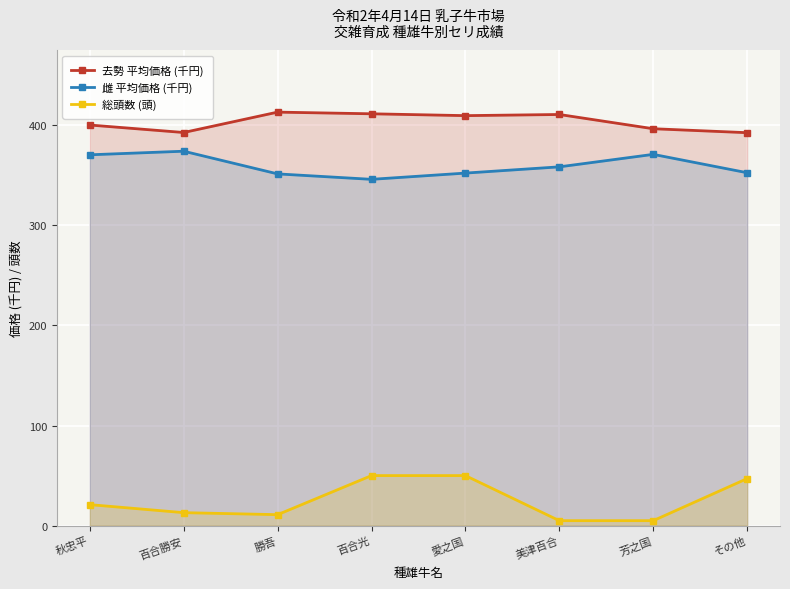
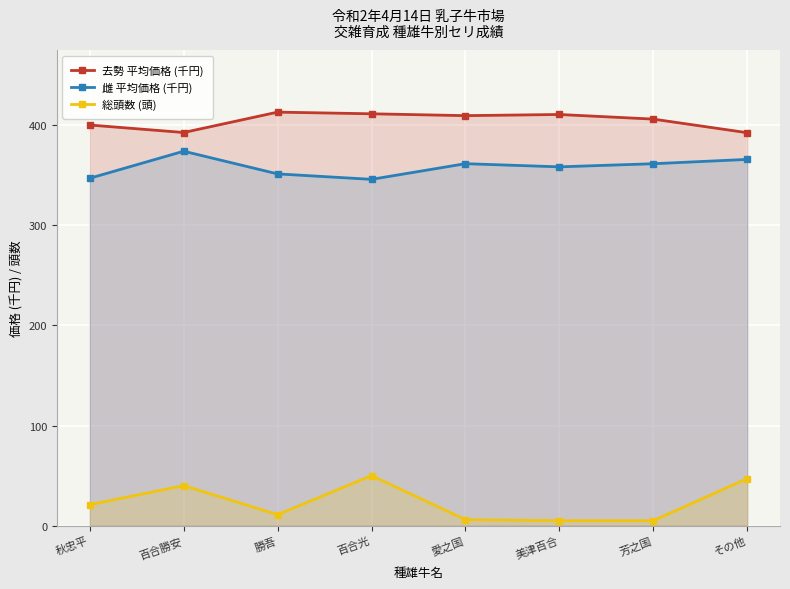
  {
    "去勢 平均価格 (千円)": {
      "秋忠平": 400,
      "百合勝安": 393,
      "勝吾": 413,
      "百合光": 411,
      "愛之国": 409,
      "美津百合": 411,
-     "芳之国": 396,
+     "芳之国": 406,
      "その他": 392
    },
    "雌 平均価格 (千円)": {
-     "秋忠平": 370,
+     "秋忠平": 347,
      "百合勝安": 374,
      "勝吾": 351,
      "百合光": 346,
-     "愛之国": 352,
+     "愛之国": 361,
      "美津百合": 358,
-     "芳之国": 371,
-     "その他": 352
+     "芳之国": 361,
+     "その他": 366
    },
    "総頭数 (頭)": {
      "秋忠平": 21,
-     "百合勝安": 13,
+     "百合勝安": 40,
      "勝吾": 11,
      "百合光": 50,
-     "愛之国": 50,
+     "愛之国": 6,
      "美津百合": 5,
      "芳之国": 5,
      "その他": 47
    }
  }
